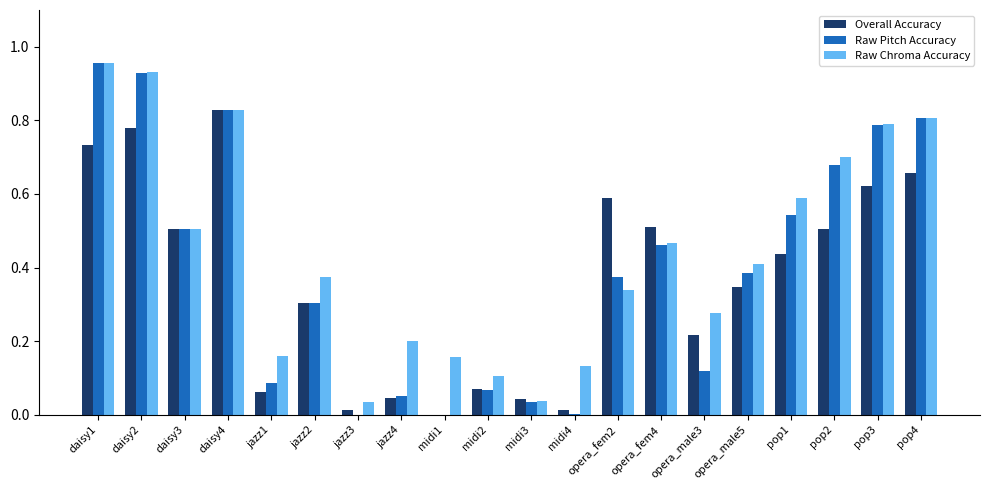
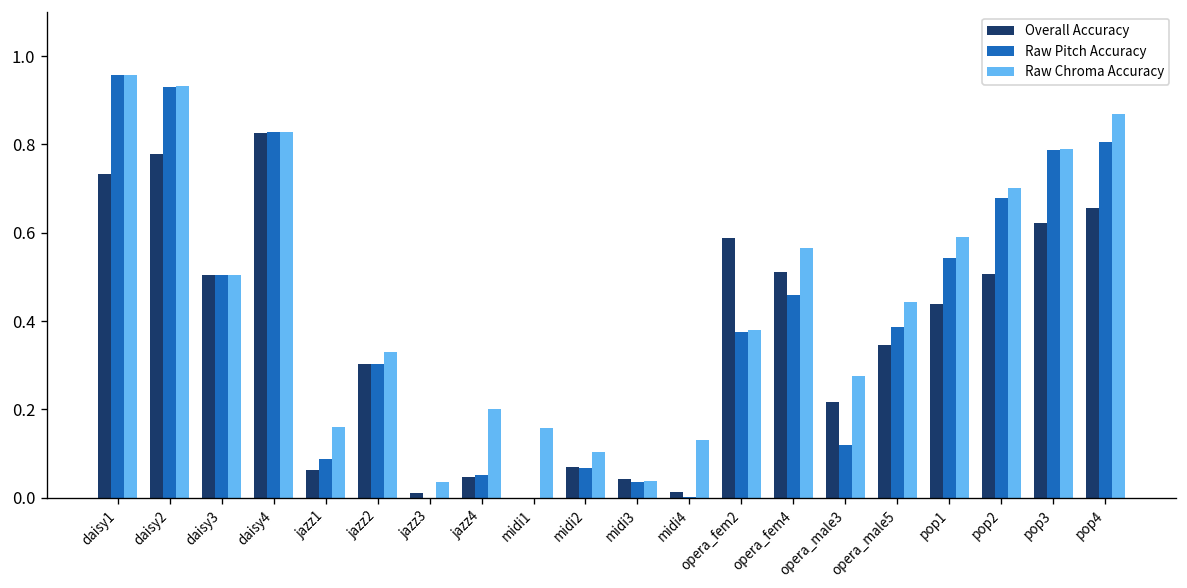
  {
    "Overall Accuracy": {
      "daisy1": 0.73,
      "daisy2": 0.78,
      "daisy3": 0.50,
      "daisy4": 0.83,
      "jazz1": 0.06,
      "jazz2": 0.30,
      "jazz3": 0.01,
      "jazz4": 0.05,
      "midi1": 0.00,
      "midi2": 0.07,
      "midi3": 0.04,
      "midi4": 0.01,
      "opera_fem2": 0.59,
      "opera_fem4": 0.51,
      "opera_male3": 0.22,
      "opera_male5": 0.35,
      "pop1": 0.44,
      "pop2": 0.51,
      "pop3": 0.62,
      "pop4": 0.66
    },
    "Raw Pitch Accuracy": {
      "daisy1": 0.96,
      "daisy2": 0.93,
      "daisy3": 0.50,
      "daisy4": 0.83,
      "jazz1": 0.09,
      "jazz2": 0.30,
      "jazz3": 0.00,
      "jazz4": 0.05,
      "midi1": 0.00,
      "midi2": 0.07,
      "midi3": 0.03,
      "opera_fem2": 0.38,
      "opera_fem4": 0.46,
      "opera_male3": 0.12,
      "opera_male5": 0.39,
      "pop1": 0.54,
      "pop2": 0.68,
      "pop3": 0.79,
      "pop4": 0.81
    },
    "Raw Chroma Accuracy": {
      "daisy1": 0.96,
      "daisy2": 0.93,
      "daisy3": 0.51,
      "daisy4": 0.83,
      "jazz1": 0.16,
-     "jazz2": 0.38,
+     "jazz2": 0.33,
      "jazz3": 0.03,
      "jazz4": 0.20,
      "midi1": 0.16,
      "midi2": 0.10,
      "midi3": 0.04,
      "midi4": 0.13,
-     "opera_fem2": 0.34,
-     "opera_fem4": 0.47,
+     "opera_fem2": 0.38,
+     "opera_fem4": 0.57,
      "opera_male3": 0.28,
-     "opera_male5": 0.41,
+     "opera_male5": 0.44,
      "pop1": 0.59,
      "pop2": 0.70,
      "pop3": 0.79,
-     "pop4": 0.81
+     "pop4": 0.87
    }
  }
